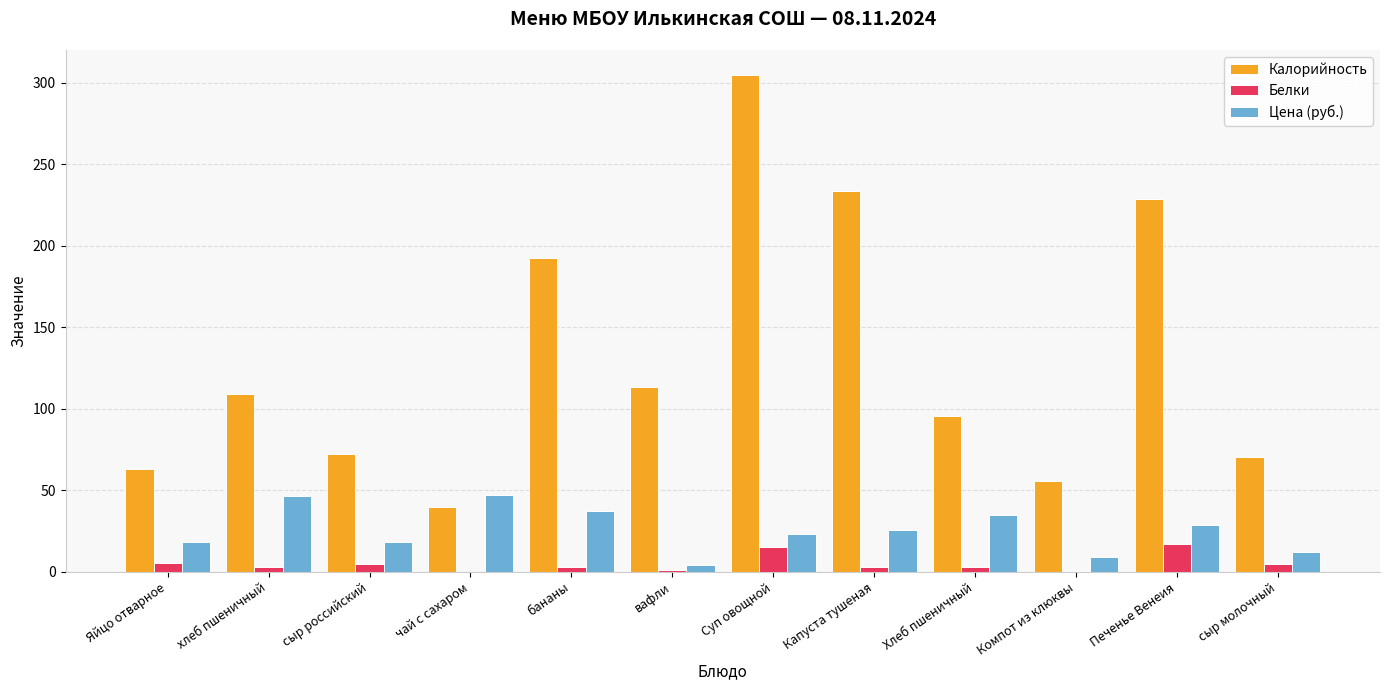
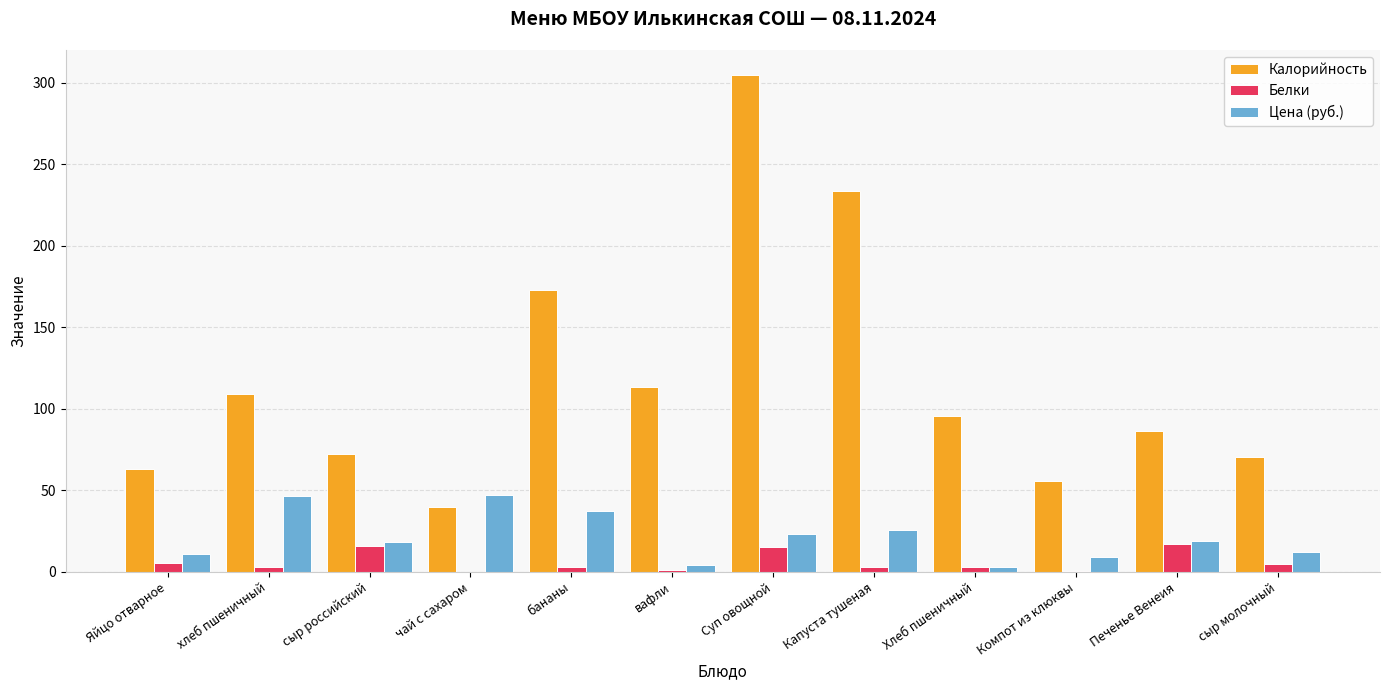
  {
    "Калорийность": {
      "Яйцо отварное": 63,
      "хлеб пшеничный": 109,
      "сыр российский": 72,
      "чай с сахаром": 40,
-     "бананы": 193,
+     "бананы": 173,
      "вафли": 113,
      "Суп овощной": 305,
      "Капуста тушеная": 234,
      "Хлеб пшеничный": 96,
      "Компот из клюквы": 56,
-     "Печенье Венеия": 229,
+     "Печенье Венеия": 87,
      "сыр молочный": 70
    },
    "Белки": {
      "Яйцо отварное": 5,
      "хлеб пшеничный": 3,
-     "сыр российский": 5,
+     "сыр российский": 16,
      "бананы": 3,
      "Суп овощной": 15,
      "Капуста тушеная": 3,
      "Хлеб пшеничный": 3,
      "Печенье Венеия": 17,
      "сыр молочный": 5
    },
    "Цена (руб.)": {
-     "Яйцо отварное": 18,
+     "Яйцо отварное": 11,
      "хлеб пшеничный": 47,
      "сыр российский": 18,
      "чай с сахаром": 47,
      "бананы": 37,
      "вафли": 4,
      "Суп овощной": 23,
      "Капуста тушеная": 25,
-     "Хлеб пшеничный": 35,
+     "Хлеб пшеничный": 3,
      "Компот из клюквы": 9,
-     "Печенье Венеия": 29,
+     "Печенье Венеия": 19,
      "сыр молочный": 12
    }
  }
